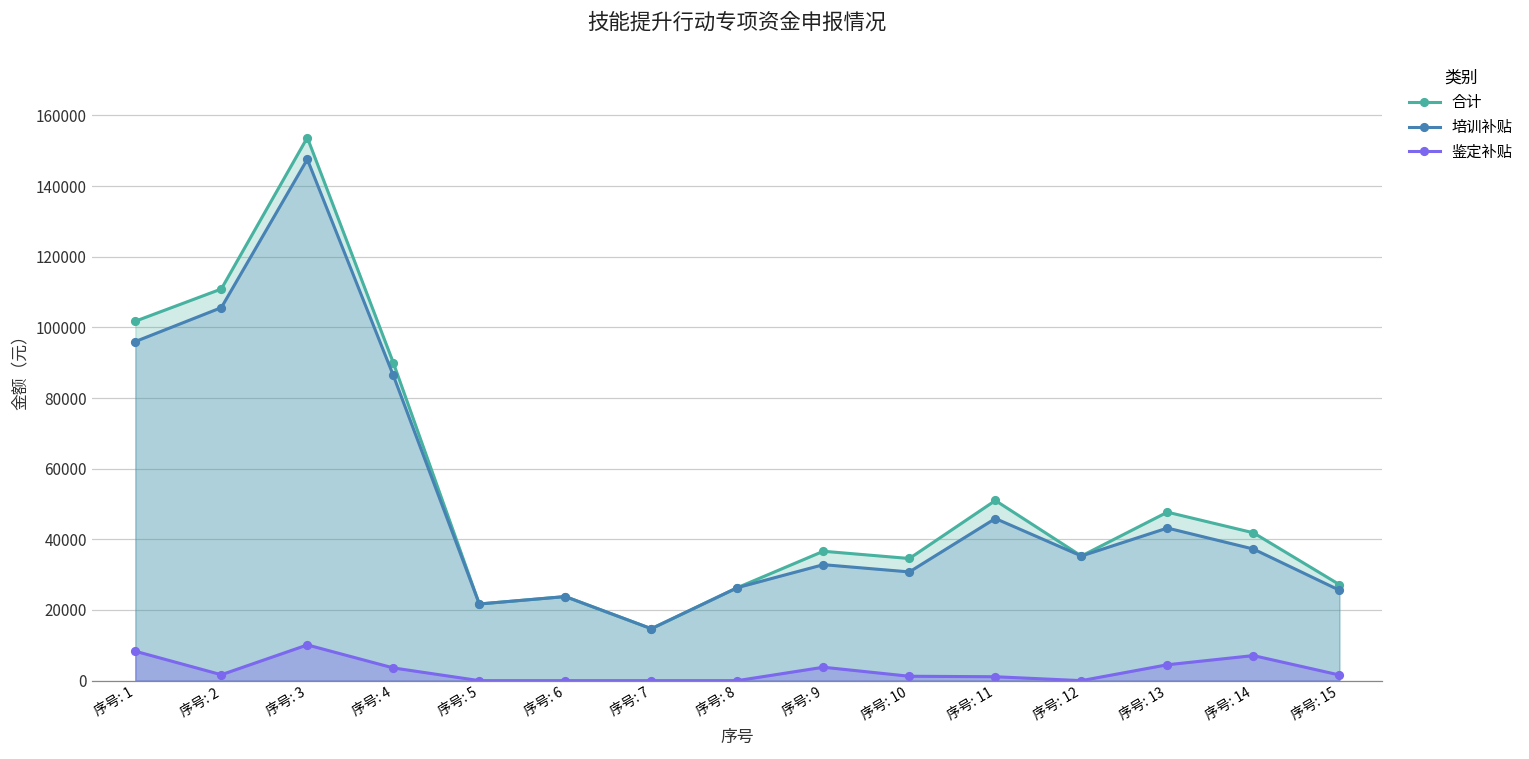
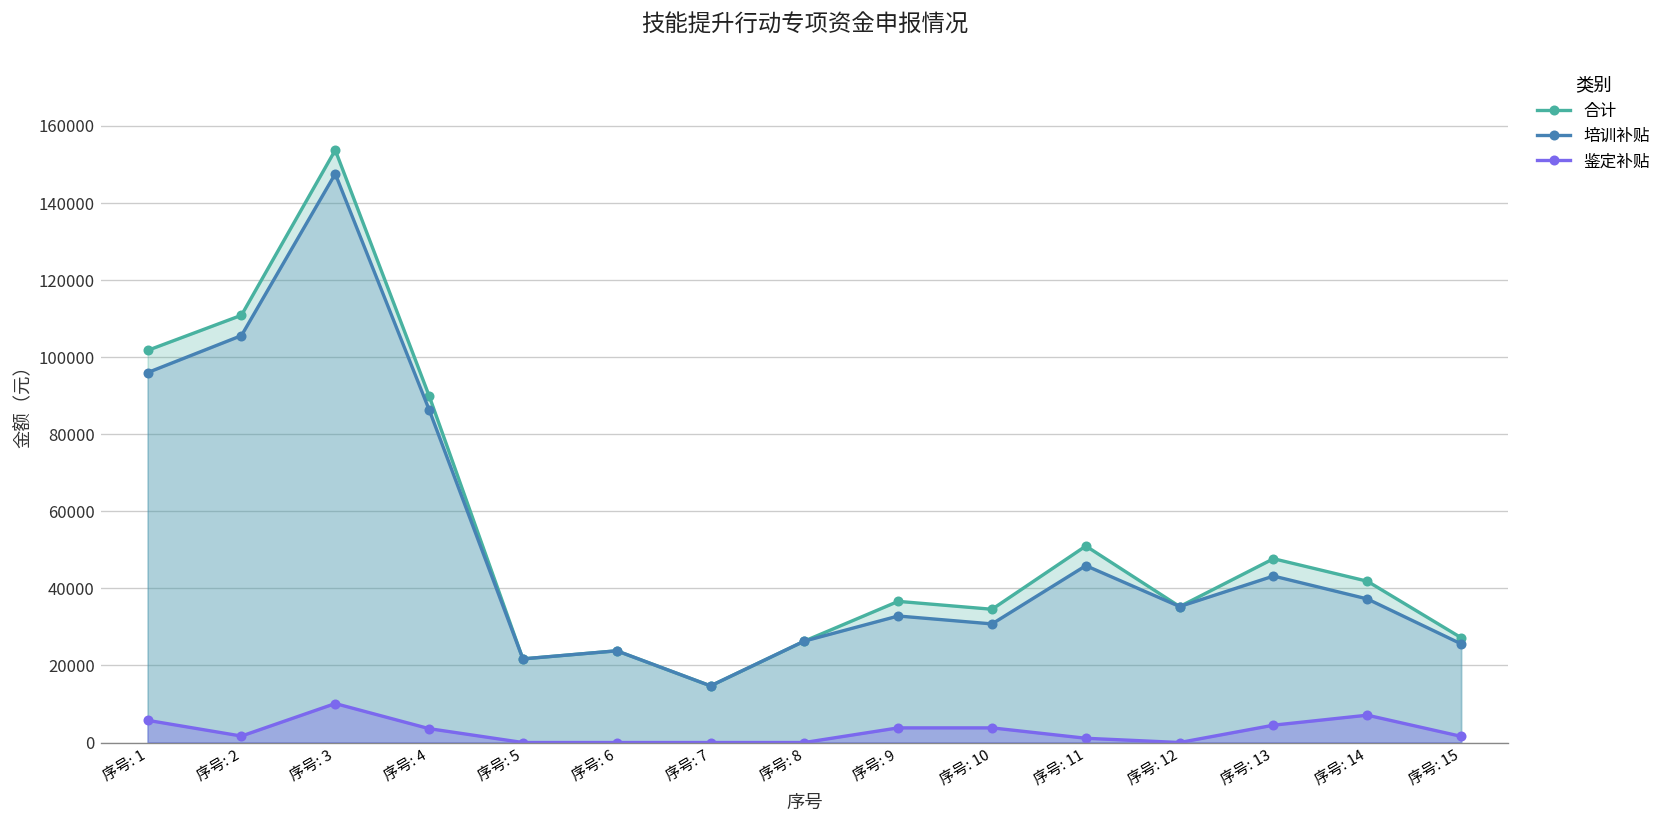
  {
    "鉴定补贴": {
-     "序号: 1": 8000,
+     "序号: 1": 6000,
      "序号: 2": 2000,
      "序号: 3": 10000,
      "序号: 4": 4000,
      "序号: 5": 0,
      "序号: 6": 0,
      "序号: 7": 0,
      "序号: 8": 0,
      "序号: 9": 4000,
-     "序号: 10": 1000,
+     "序号: 10": 4000,
      "序号: 11": 1000,
      "序号: 12": 0,
      "序号: 13": 5000,
      "序号: 14": 7000,
      "序号: 15": 2000
    }
  }
